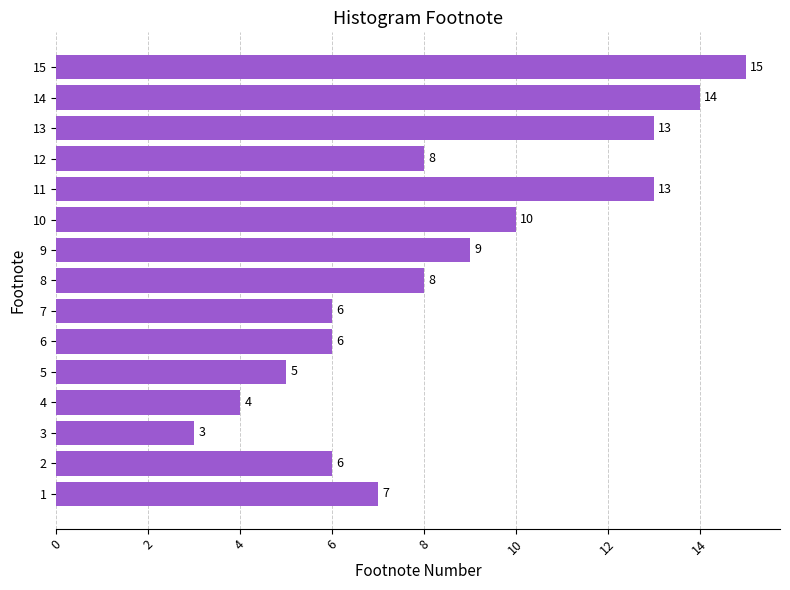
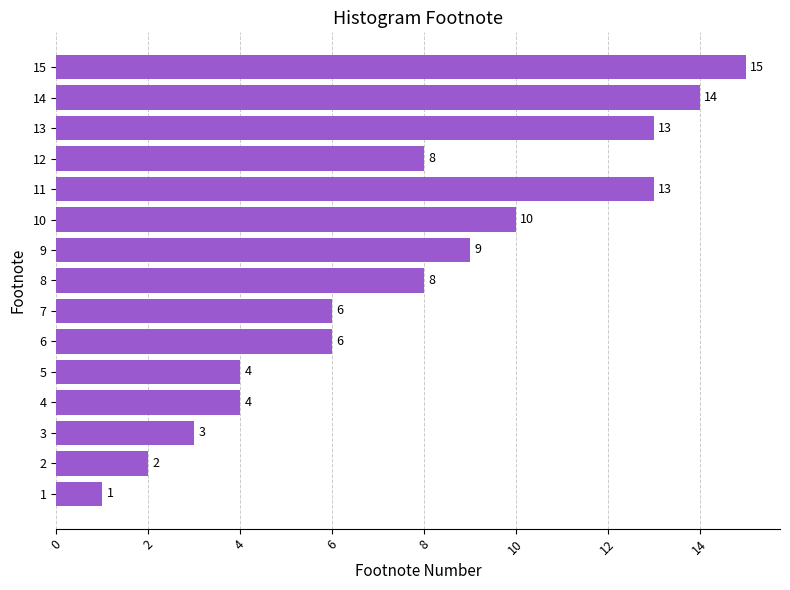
  {
    "15": 15,
    "14": 14,
    "13": 13,
    "12": 8,
    "11": 13,
    "10": 10,
    "9": 9,
    "8": 8,
    "7": 6,
    "6": 6,
-   "5": 5,
+   "5": 4,
    "4": 4,
    "3": 3,
-   "2": 6,
-   "1": 7
+   "2": 2,
+   "1": 1
  }
